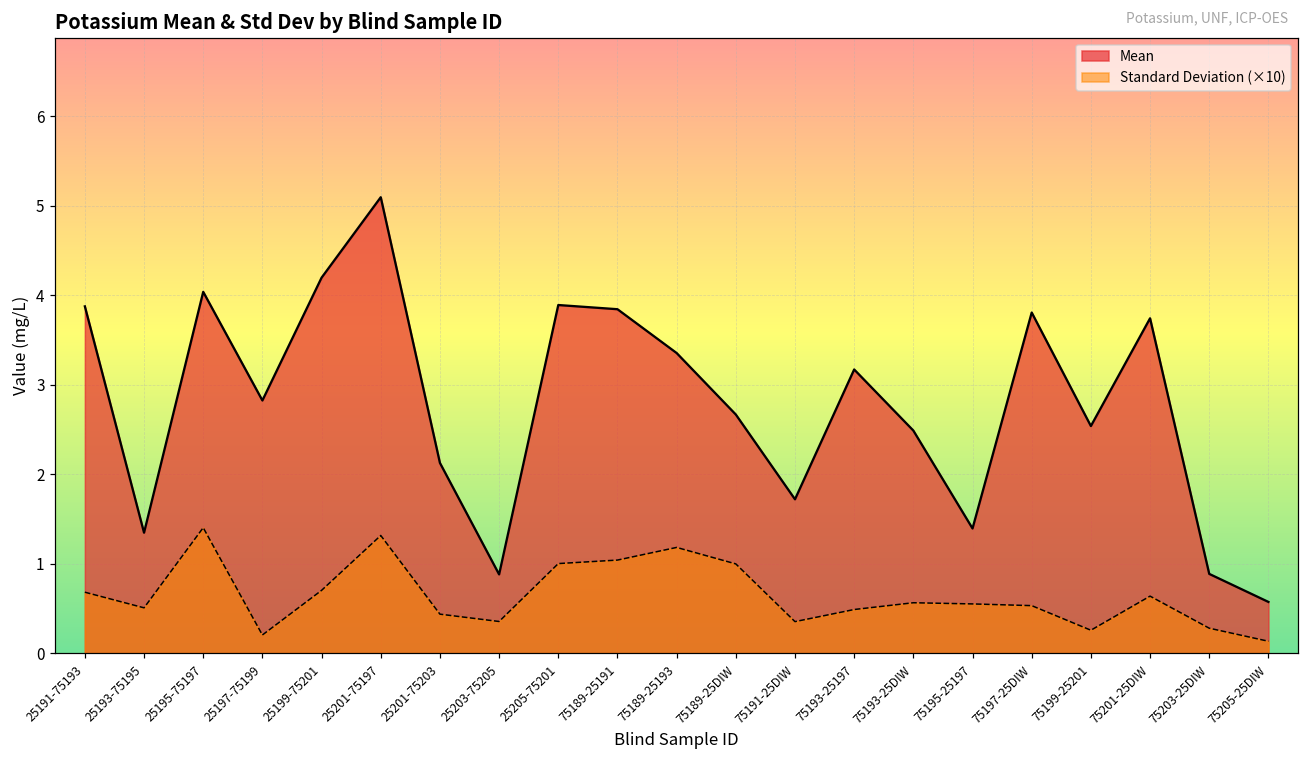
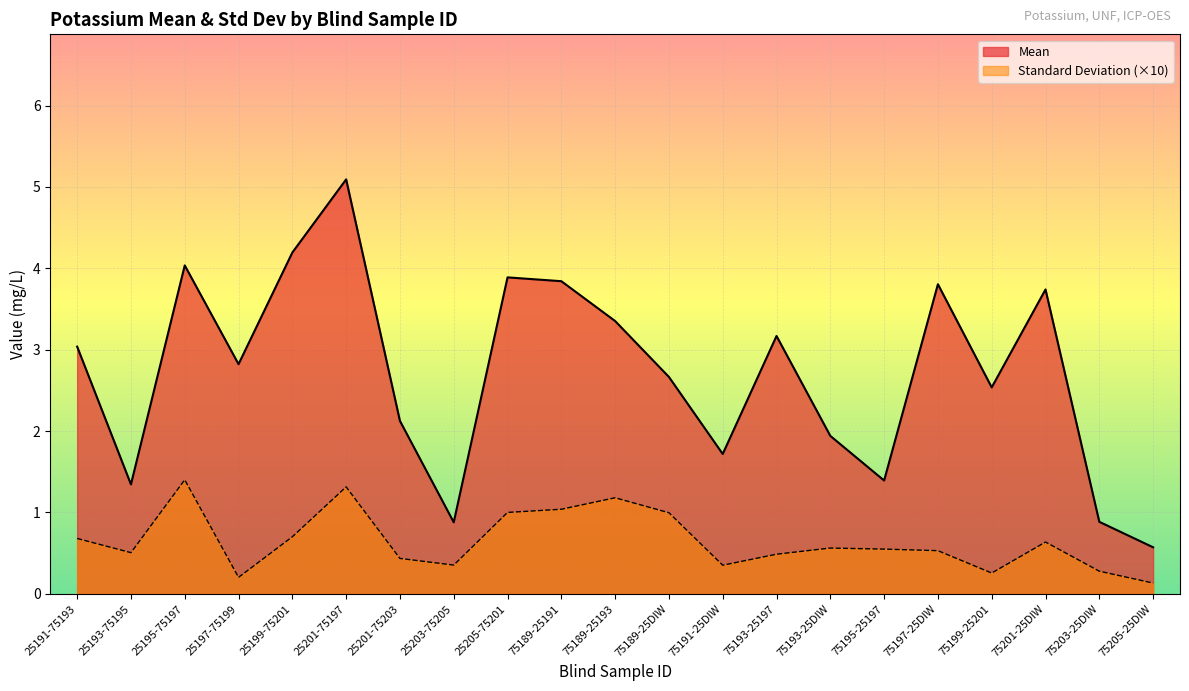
  {
    "Mean": {
-     "25191-75193": 3.9,
+     "25191-75193": 3.0,
      "25193-75195": 1.3,
      "25195-75197": 4.0,
      "25197-75199": 2.8,
      "25199-75201": 4.2,
      "25201-75197": 5.1,
      "25201-75203": 2.1,
      "25203-75205": 0.9,
      "25205-75201": 3.9,
      "75189-25191": 3.8,
      "75189-25193": 3.4,
      "75189-25DIW": 2.7,
      "75191-25DIW": 1.7,
      "75193-25197": 3.2,
-     "75193-25DIW": 2.5,
+     "75193-25DIW": 1.9,
      "75195-25197": 1.4,
      "75197-25DIW": 3.8,
      "75199-25201": 2.5,
      "75201-25DIW": 3.7,
      "75203-25DIW": 0.9,
      "75205-25DIW": 0.6
    },
    "Standard Deviation (×10)": {
      "25191-75193": 0.7,
      "25193-75195": 0.5,
      "25195-75197": 1.4,
      "25197-75199": 0.2,
      "25199-75201": 0.7,
      "25201-75197": 1.3,
      "25201-75203": 0.4,
      "25203-75205": 0.4,
      "25205-75201": 1.0,
      "75189-25191": 1.0,
      "75189-25193": 1.2,
      "75189-25DIW": 1.0,
      "75191-25DIW": 0.4,
      "75193-25197": 0.5,
      "75193-25DIW": 0.6,
      "75195-25197": 0.5,
      "75197-25DIW": 0.5,
      "75199-25201": 0.3,
      "75201-25DIW": 0.6,
      "75203-25DIW": 0.3,
      "75205-25DIW": 0.1
    }
  }
